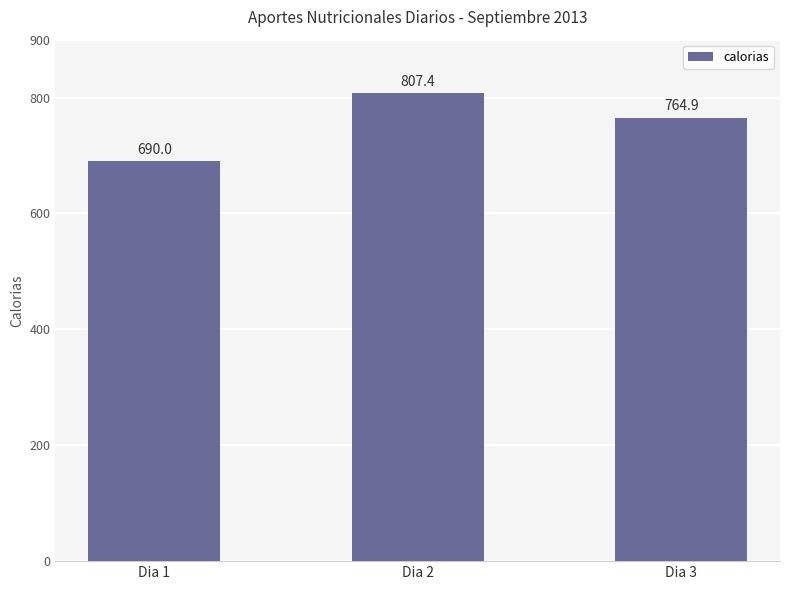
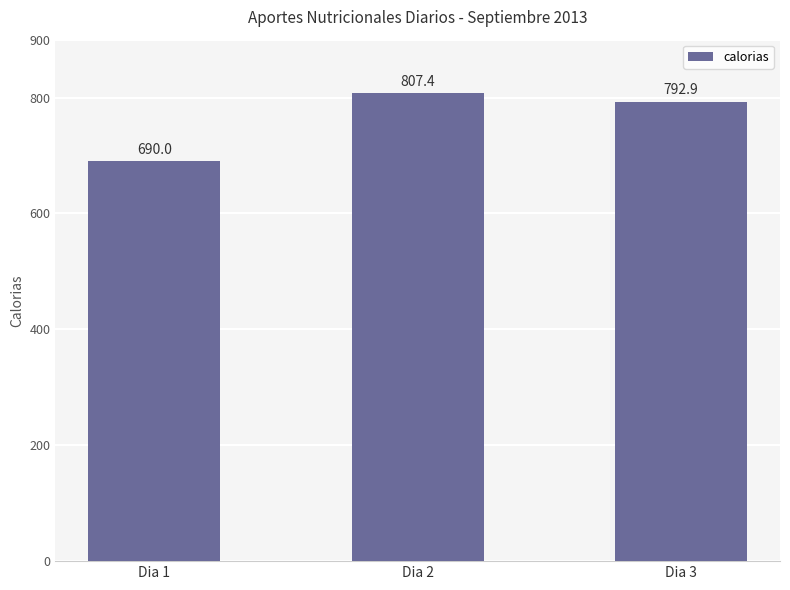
  {
    "Dia 1": 690.0,
    "Dia 2": 807.4,
-   "Dia 3": 764.9
+   "Dia 3": 792.9
  }
